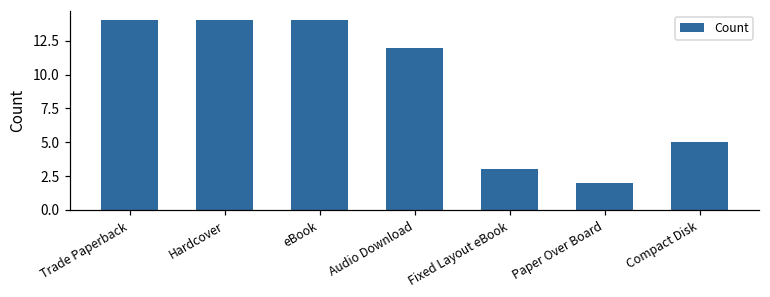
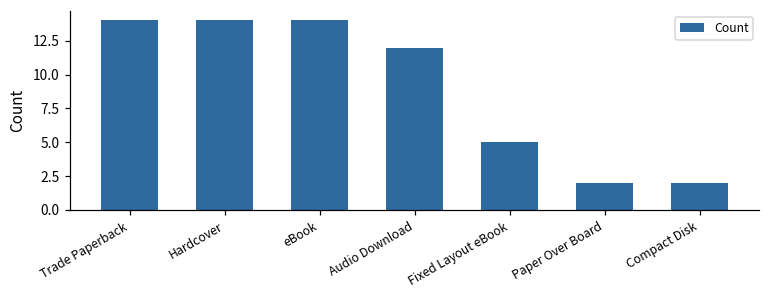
  {
    "Trade Paperback": 14,
    "Hardcover": 14,
    "eBook": 14,
    "Audio Download": 12,
-   "Fixed Layout eBook": 3,
+   "Fixed Layout eBook": 5,
    "Paper Over Board": 2,
-   "Compact Disk": 5
+   "Compact Disk": 2
  }
